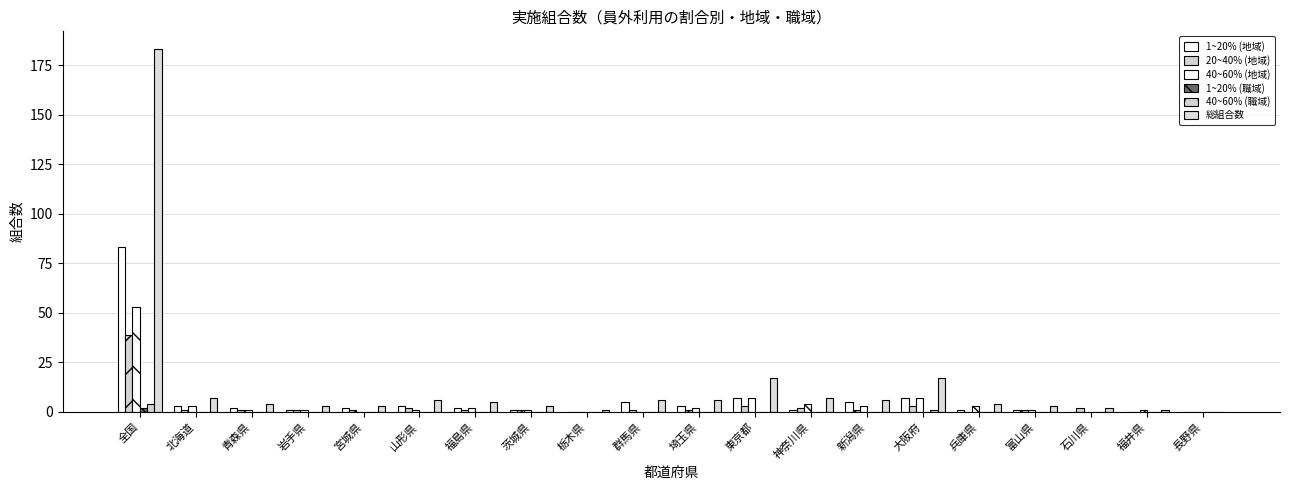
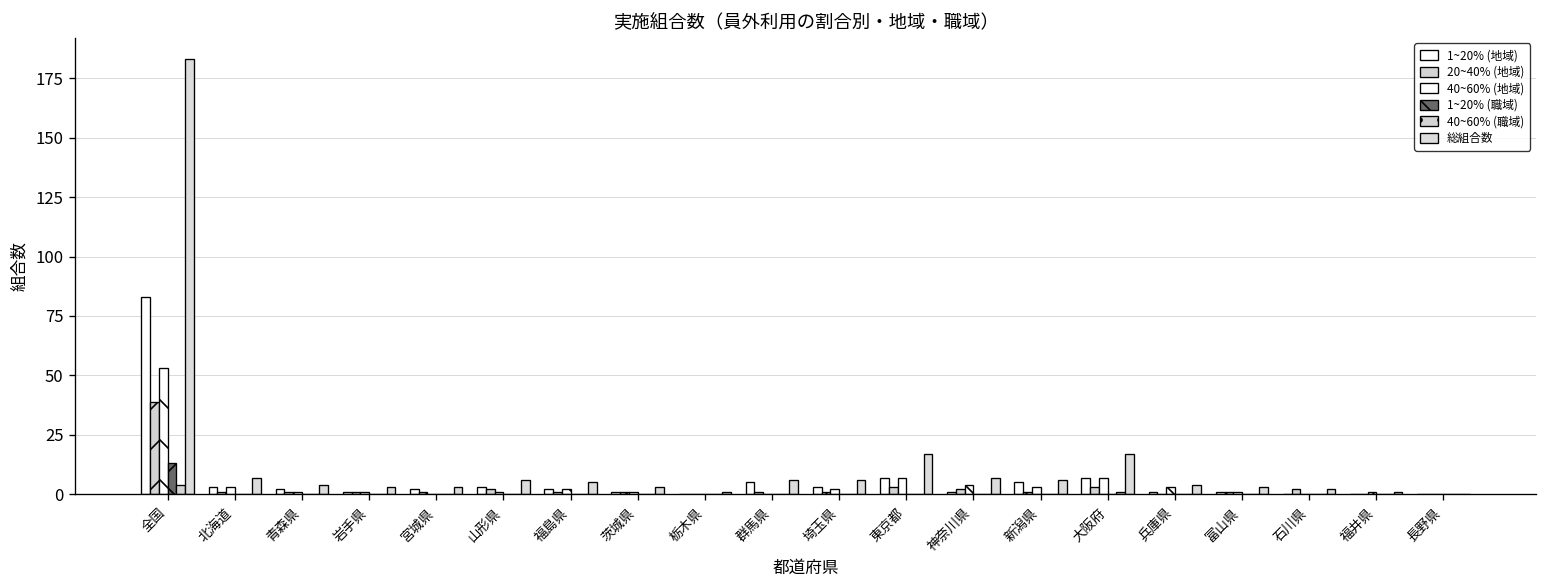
  {
    "1~20% (職域)": {
-     "全国": 2,
+     "全国": 13,
      "北海道": 0,
      "青森県": 0,
      "岩手県": 0,
      "宮城県": 0,
      "山形県": 0,
      "福島県": 0,
      "茨城県": 0,
      "栃木県": 0,
      "群馬県": 0,
      "埼玉県": 0,
      "東京都": 0,
      "神奈川県": 0,
      "新潟県": 0,
      "大阪府": 0,
      "兵庫県": 0,
      "富山県": 0,
      "石川県": 0,
      "福井県": 0,
      "長野県": 0
    }
  }
